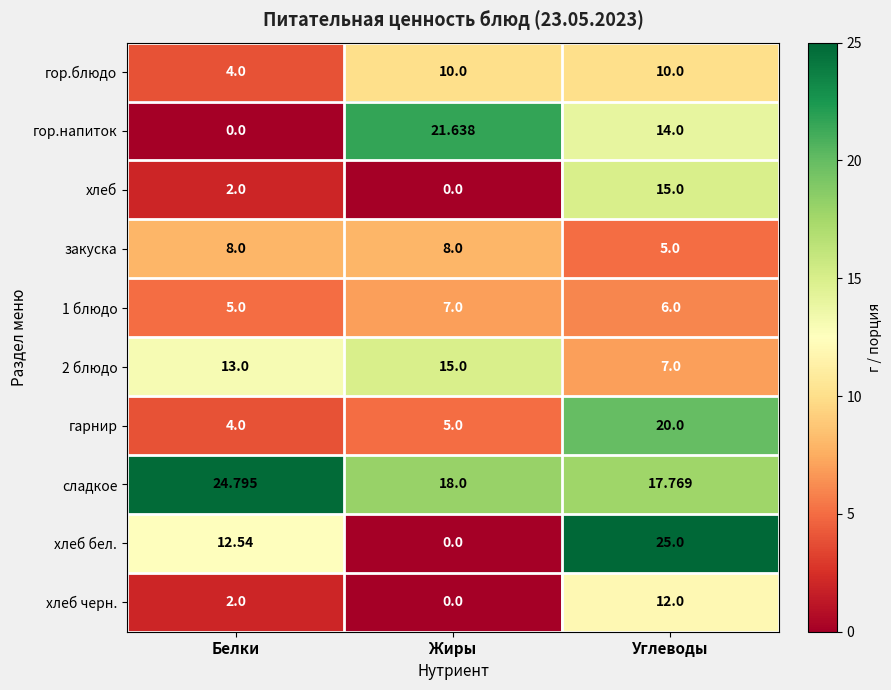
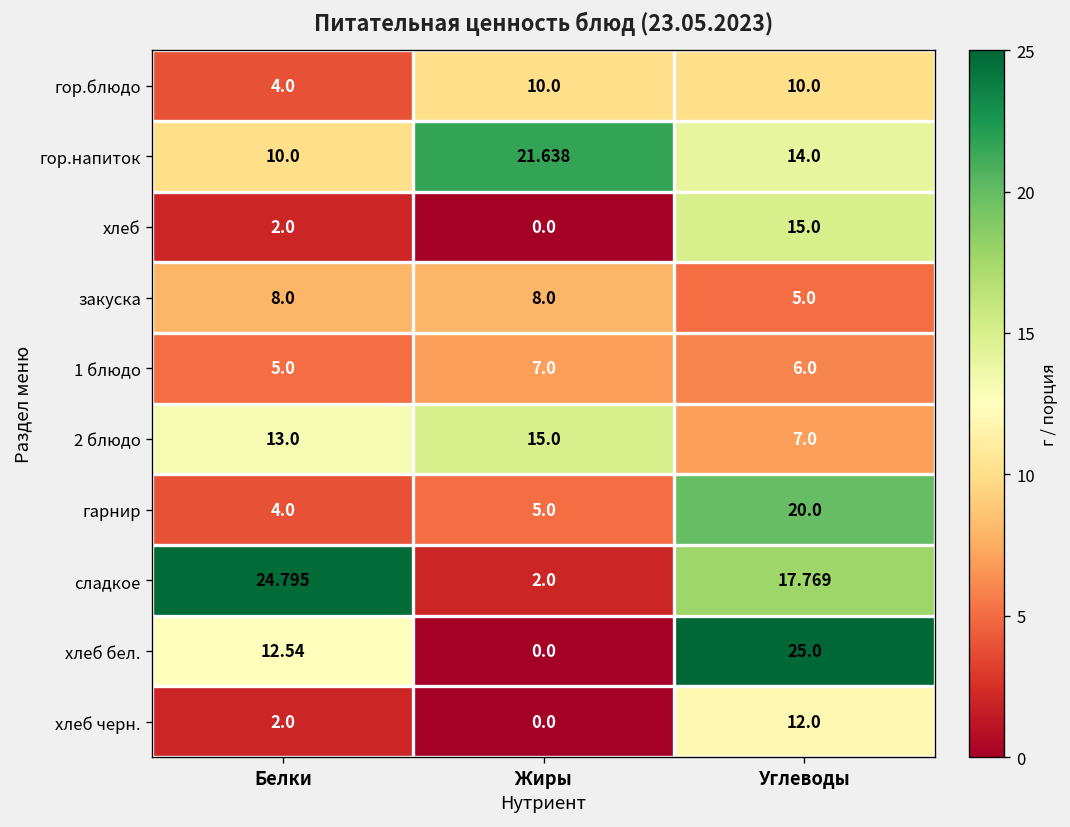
  {
    "гор.блюдо": {
      "Белки": 4.0,
      "Жиры": 10.0,
      "Углеводы": 10.0
    },
    "гор.напиток": {
-     "Белки": 0.0,
+     "Белки": 10.0,
      "Жиры": 21.638,
      "Углеводы": 14.0
    },
    "хлеб": {
      "Белки": 2.0,
      "Жиры": 0.0,
      "Углеводы": 15.0
    },
    "закуска": {
      "Белки": 8.0,
      "Жиры": 8.0,
      "Углеводы": 5.0
    },
    "1 блюдо": {
      "Белки": 5.0,
      "Жиры": 7.0,
      "Углеводы": 6.0
    },
    "2 блюдо": {
      "Белки": 13.0,
      "Жиры": 15.0,
      "Углеводы": 7.0
    },
    "гарнир": {
      "Белки": 4.0,
      "Жиры": 5.0,
      "Углеводы": 20.0
    },
    "сладкое": {
      "Белки": 24.795,
-     "Жиры": 18.0,
+     "Жиры": 2.0,
      "Углеводы": 17.769
    },
    "хлеб бел.": {
      "Белки": 12.54,
      "Жиры": 0.0,
      "Углеводы": 25.0
    },
    "хлеб черн.": {
      "Белки": 2.0,
      "Жиры": 0.0,
      "Углеводы": 12.0
    }
  }
